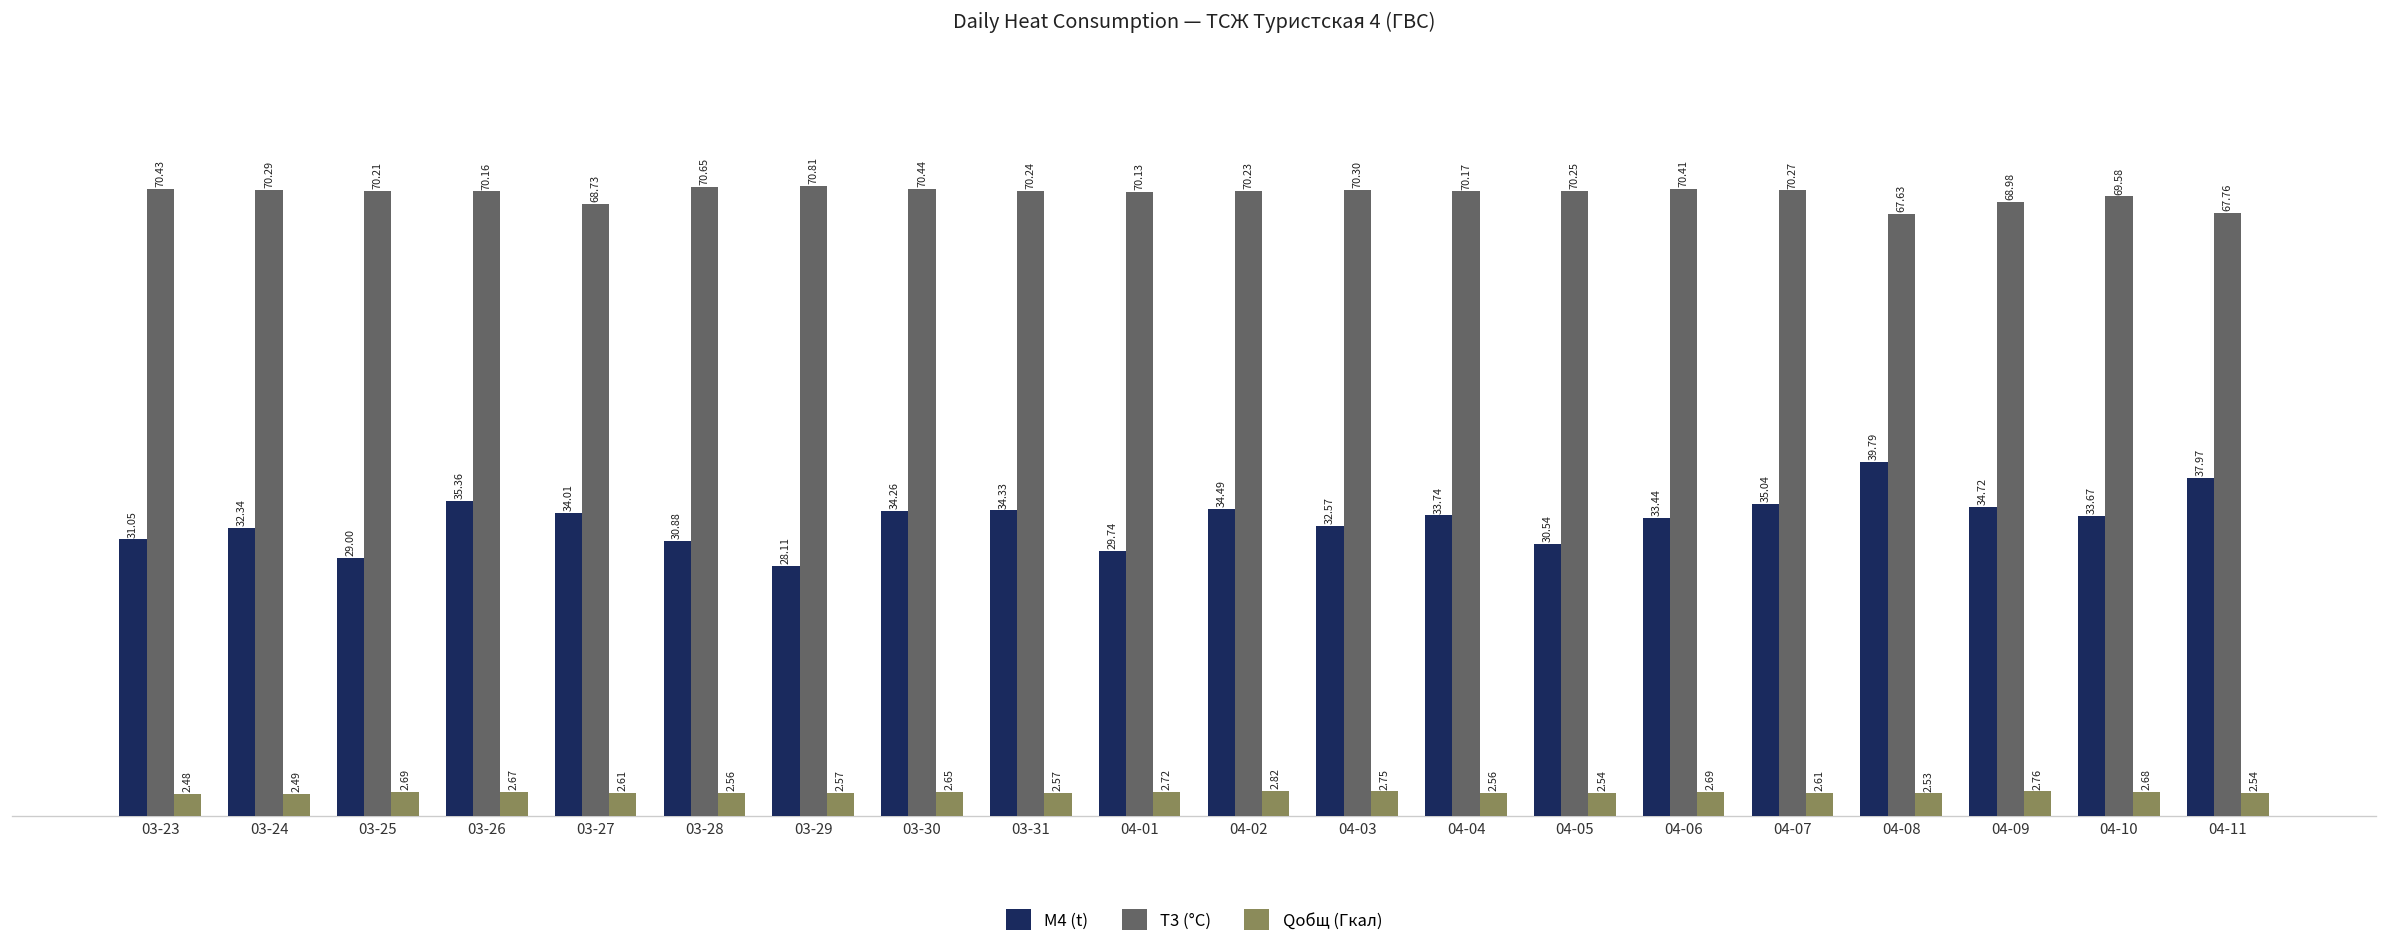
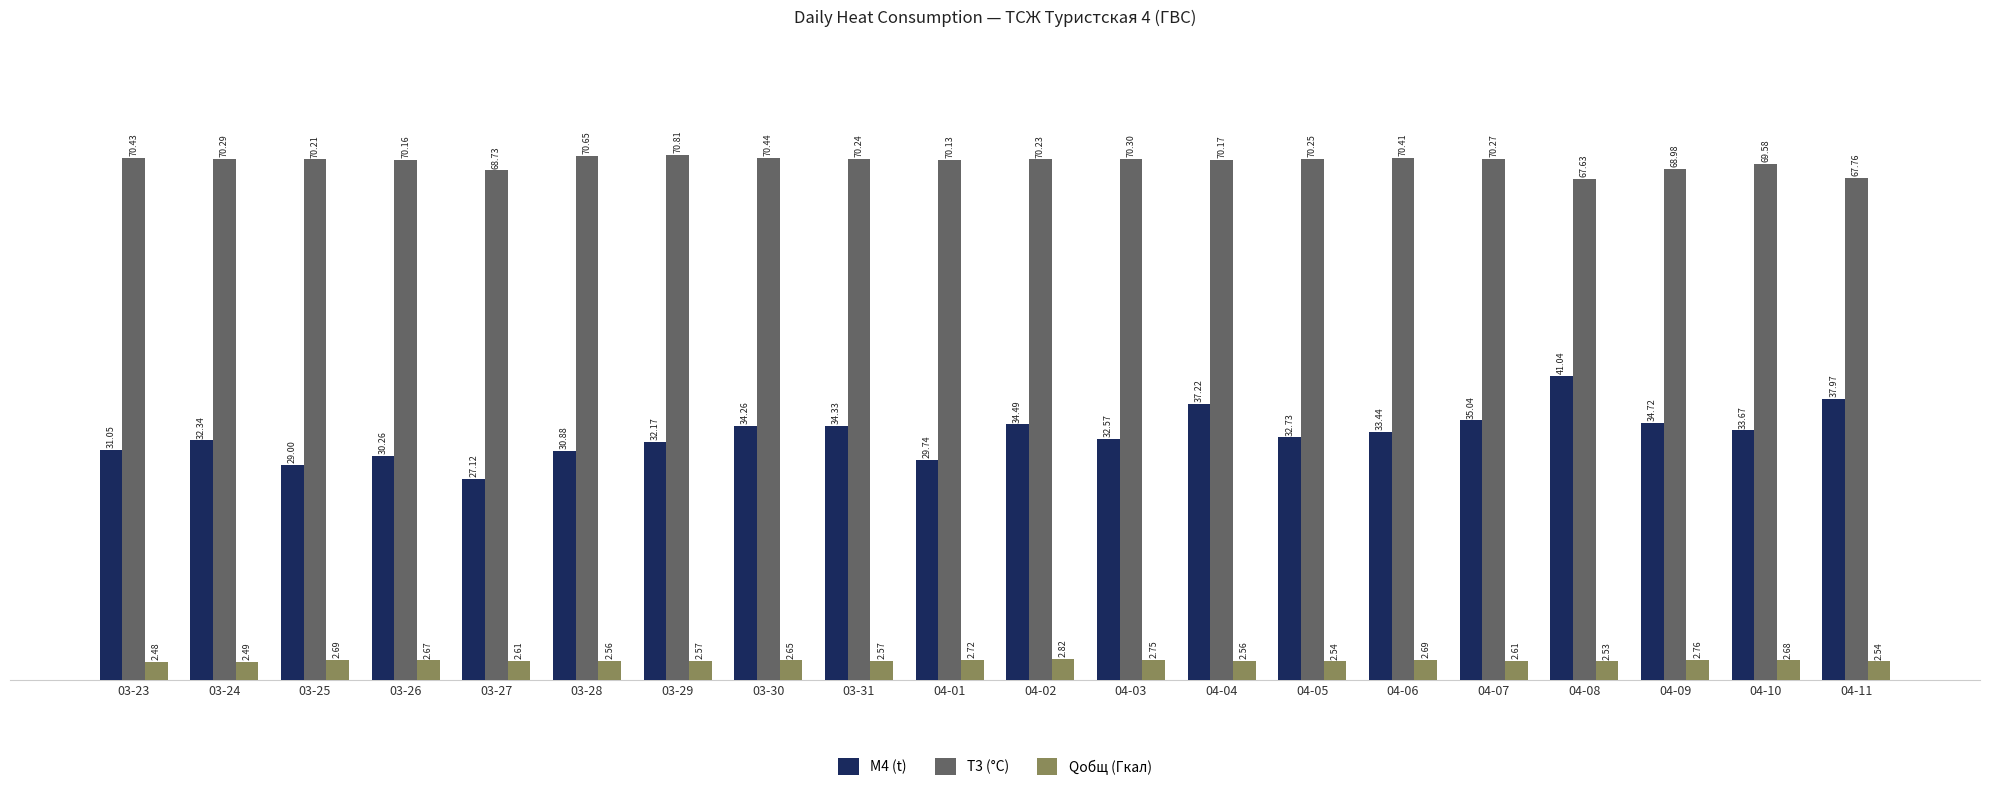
  {
    "M4 (t)": {
      "03-23": 31.05,
      "03-24": 32.34,
      "03-25": 29.00,
-     "03-26": 35.36,
-     "03-27": 34.01,
+     "03-26": 30.26,
+     "03-27": 27.12,
      "03-28": 30.88,
-     "03-29": 28.11,
+     "03-29": 32.17,
      "03-30": 34.26,
      "03-31": 34.33,
      "04-01": 29.74,
      "04-02": 34.49,
      "04-03": 32.57,
-     "04-04": 33.74,
-     "04-05": 30.54,
+     "04-04": 37.22,
+     "04-05": 32.73,
      "04-06": 33.44,
      "04-07": 35.04,
-     "04-08": 39.79,
+     "04-08": 41.04,
      "04-09": 34.72,
      "04-10": 33.67,
      "04-11": 37.97
    }
  }
